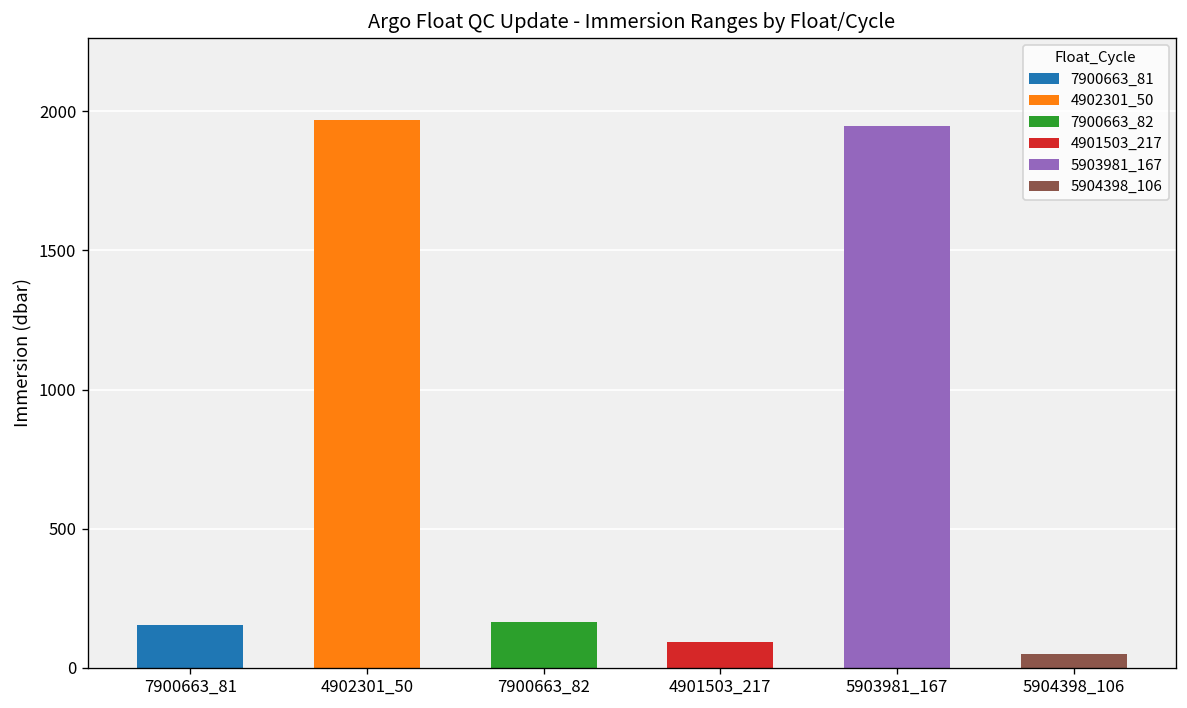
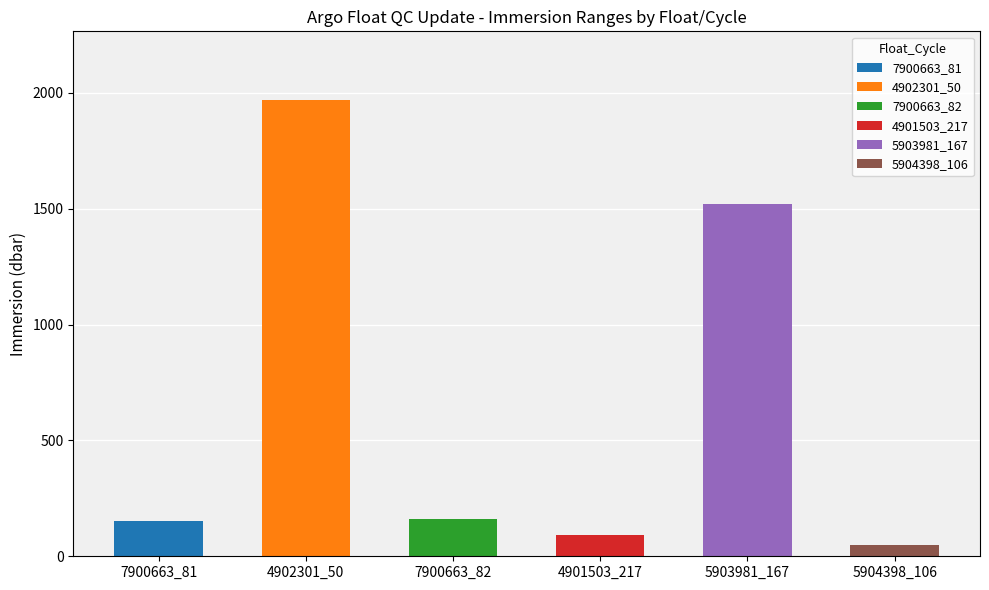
  {
    "7900663_81": 150,
    "4902301_50": 1970,
    "7900663_82": 160,
    "4901503_217": 90,
-   "5903981_167": 1950,
+   "5903981_167": 1520,
    "5904398_106": 50
  }
